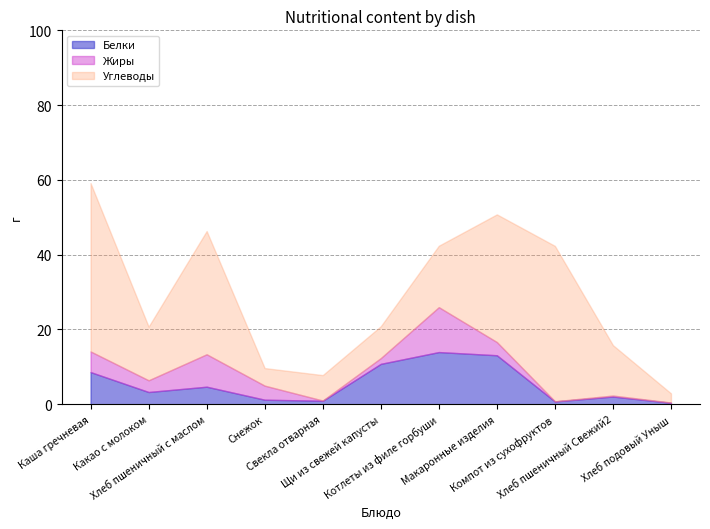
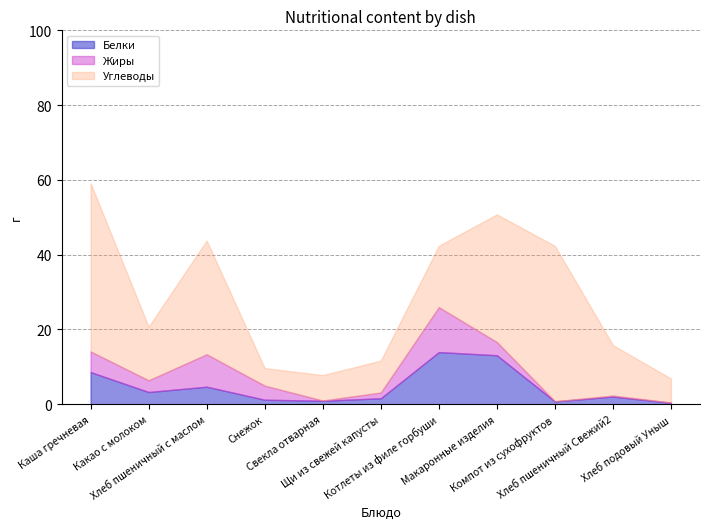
  {
    "Белки": {
      "Каша гречневая": 9,
      "Какао с молоком": 3,
      "Хлеб пшеничный с маслом": 5,
      "Снежок": 1,
-     "Щи из свежей капусты": 11,
+     "Щи из свежей капусты": 2,
      "Котлеты из филе горбуши": 14,
      "Макаронные изделия": 13
    },
    "Жиры": {
      "Каша гречневая": 6,
      "Какао с молоком": 3,
      "Хлеб пшеничный с маслом": 9,
      "Снежок": 4,
      "Щи из свежей капусты": 2,
      "Котлеты из филе горбуши": 12,
      "Макаронные изделия": 4
    },
    "Углеводы": {
      "Каша гречневая": 45,
      "Какао с молоком": 14,
-     "Хлеб пшеничный с маслом": 33,
+     "Хлеб пшеничный с маслом": 30,
      "Снежок": 5,
      "Свекла отварная": 7,
      "Щи из свежей капусты": 9,
      "Котлеты из филе горбуши": 16,
      "Макаронные изделия": 34,
      "Компот из сухофруктов": 42,
      "Хлеб пшеничный Свежий2": 13,
-     "Хлеб подовый Уныш": 2
+     "Хлеб подовый Уныш": 6
    }
  }
